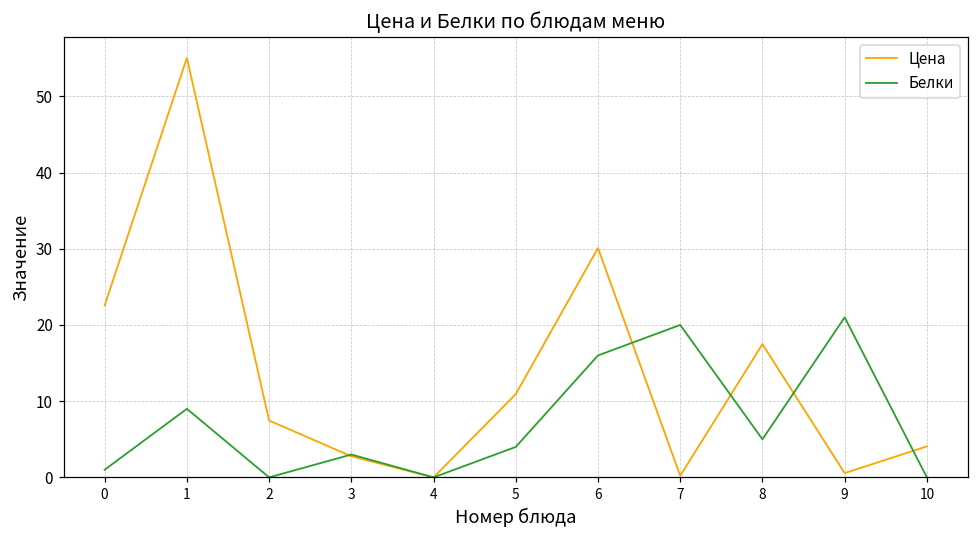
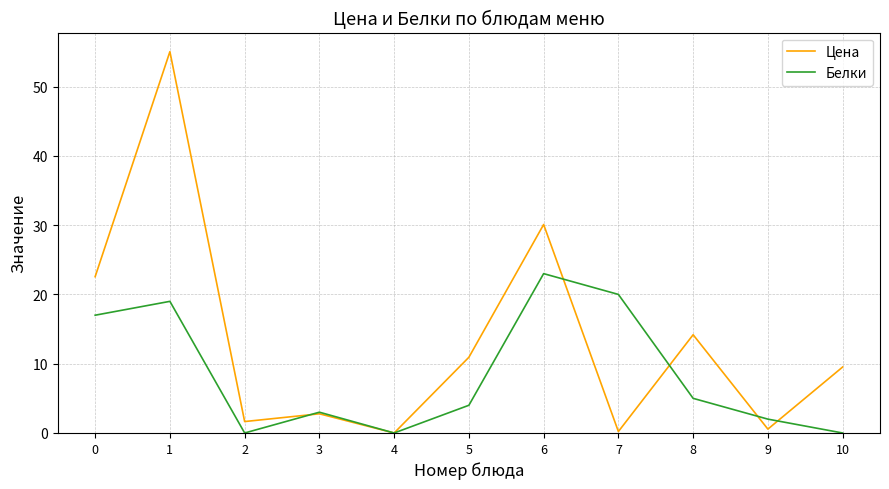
  {
    "Цена": {
      "0": 23,
      "1": 55,
-     "2": 7,
+     "2": 2,
      "5": 11,
      "6": 30,
      "7": 0,
-     "8": 17,
+     "8": 14,
      "9": 1,
-     "10": 4
+     "10": 10
    },
    "Белки": {
-     "0": 1,
-     "1": 9,
+     "0": 17,
+     "1": 19,
      "2": 0,
      "5": 4,
-     "6": 16,
+     "6": 23,
      "7": 20,
      "8": 5,
-     "9": 21,
+     "9": 2,
      "10": 0
    }
  }
